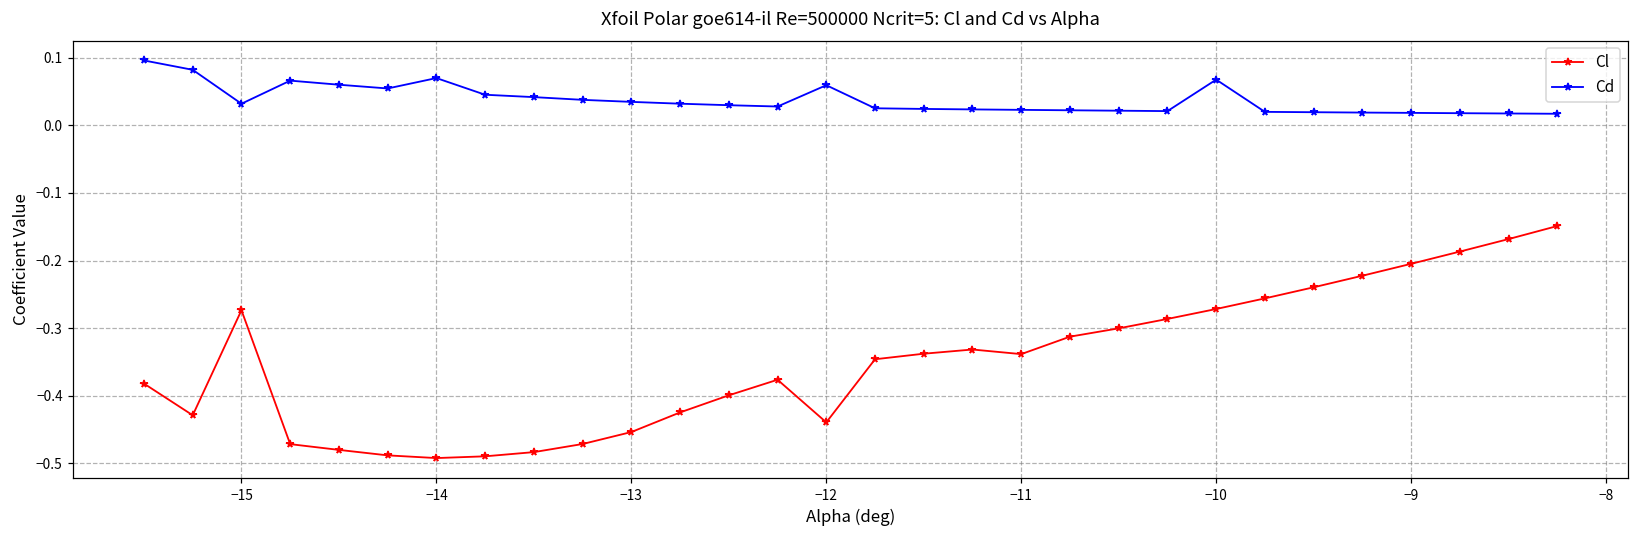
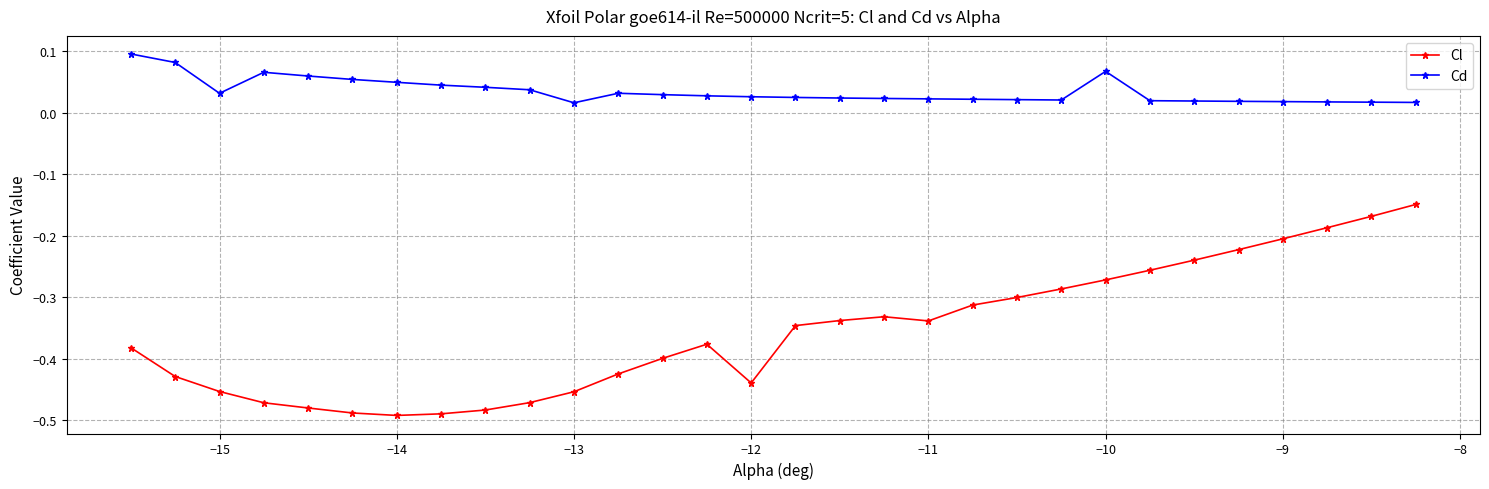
  {
    "Cl": {
-     "−15": -0.27,
+     "−15": -0.45,
      "−14": -0.49,
      "−13": -0.45,
      "−12": -0.44,
      "−11": -0.34,
      "−10": -0.27,
      "−9": -0.20
    },
    "Cd": {
      "−15": 0.03,
-     "−14": 0.07,
-     "−13": 0.03,
-     "−12": 0.06,
+     "−14": 0.05,
+     "−13": 0.02,
+     "−12": 0.03,
      "−11": 0.02,
      "−10": 0.07,
      "−9": 0.02
    }
  }
